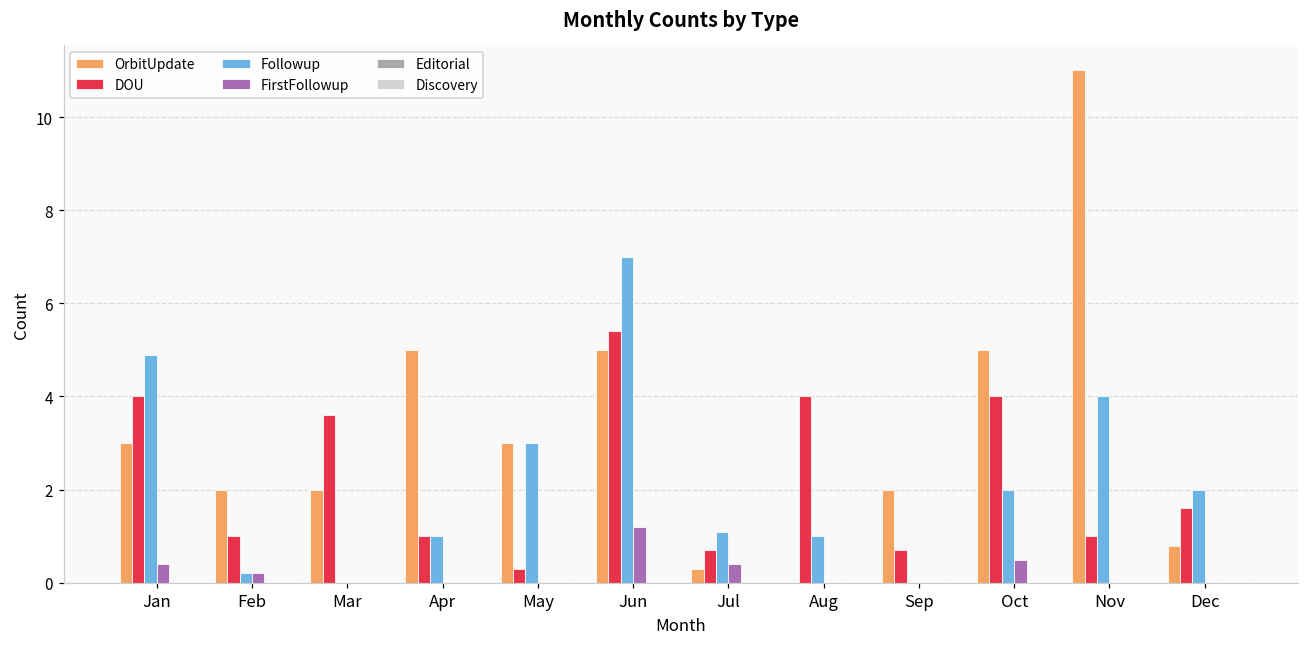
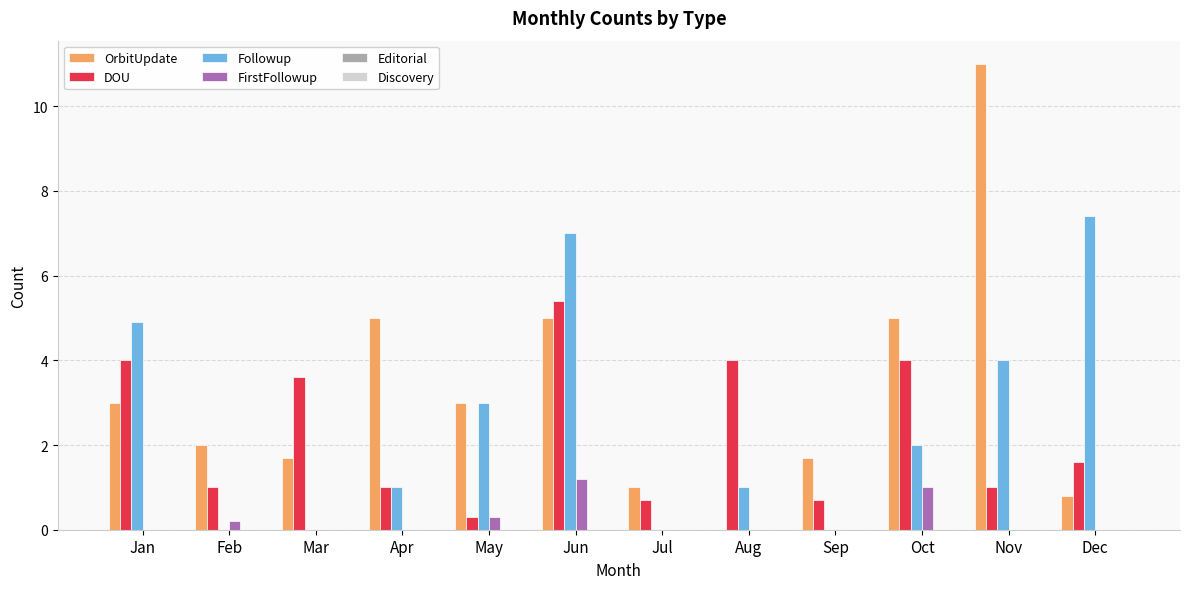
  {
    "OrbitUpdate": {
      "Jan": 3.0,
      "Feb": 2.0,
-     "Mar": 2.0,
+     "Mar": 1.7,
      "Apr": 5.0,
      "May": 3.0,
      "Jun": 5.0,
-     "Jul": 0.3,
+     "Jul": 1.0,
      "Aug": 0.0,
-     "Sep": 2.0,
+     "Sep": 1.7,
      "Oct": 5.0,
      "Nov": 11.0,
      "Dec": 0.8
    },
    "DOU": {
      "Jan": 4.0,
      "Feb": 1.0,
      "Mar": 3.6,
      "Apr": 1.0,
      "May": 0.3,
      "Jun": 5.4,
      "Jul": 0.7,
      "Aug": 4.0,
      "Sep": 0.7,
      "Oct": 4.0,
      "Nov": 1.0,
      "Dec": 1.6
    },
    "Followup": {
      "Jan": 4.9,
-     "Feb": 0.2,
+     "Feb": 0.0,
      "Mar": 0.0,
      "Apr": 1.0,
      "May": 3.0,
      "Jun": 7.0,
-     "Jul": 1.1,
+     "Jul": 0.0,
      "Aug": 1.0,
      "Sep": 0.0,
      "Oct": 2.0,
      "Nov": 4.0,
-     "Dec": 2.0
+     "Dec": 7.4
    },
    "FirstFollowup": {
-     "Jan": 0.4,
+     "Jan": 0.0,
      "Feb": 0.2,
      "Mar": 0.0,
      "Apr": 0.0,
-     "May": 0.0,
+     "May": 0.3,
      "Jun": 1.2,
-     "Jul": 0.4,
+     "Jul": 0.0,
      "Aug": 0.0,
      "Sep": 0.0,
-     "Oct": 0.5,
+     "Oct": 1.0,
      "Nov": 0.0,
      "Dec": 0.0
    },
    "Editorial": {
      "Jan": 0.0,
      "Feb": 0.0,
      "Mar": 0.0,
      "Apr": 0.0,
      "May": 0.0,
      "Jun": 0.0,
      "Jul": 0.0,
      "Aug": 0.0,
      "Sep": 0.0,
      "Oct": 0.0,
      "Nov": 0.0,
      "Dec": 0.0
    },
    "Discovery": {
      "Jan": 0.0,
      "Feb": 0.0,
      "Mar": 0.0,
      "Apr": 0.0,
      "May": 0.0,
      "Jun": 0.0,
      "Jul": 0.0,
      "Aug": 0.0,
      "Sep": 0.0,
      "Oct": 0.0,
      "Nov": 0.0,
      "Dec": 0.0
    }
  }
